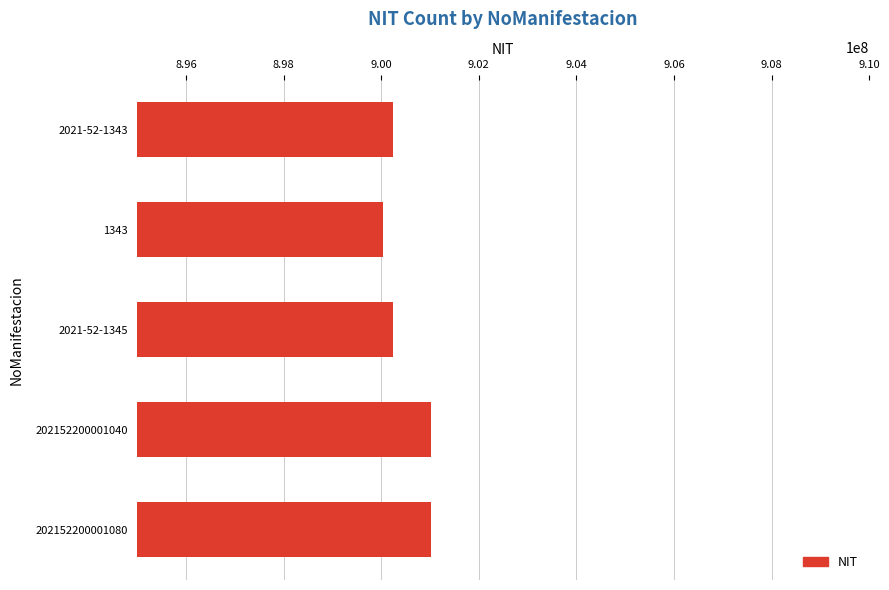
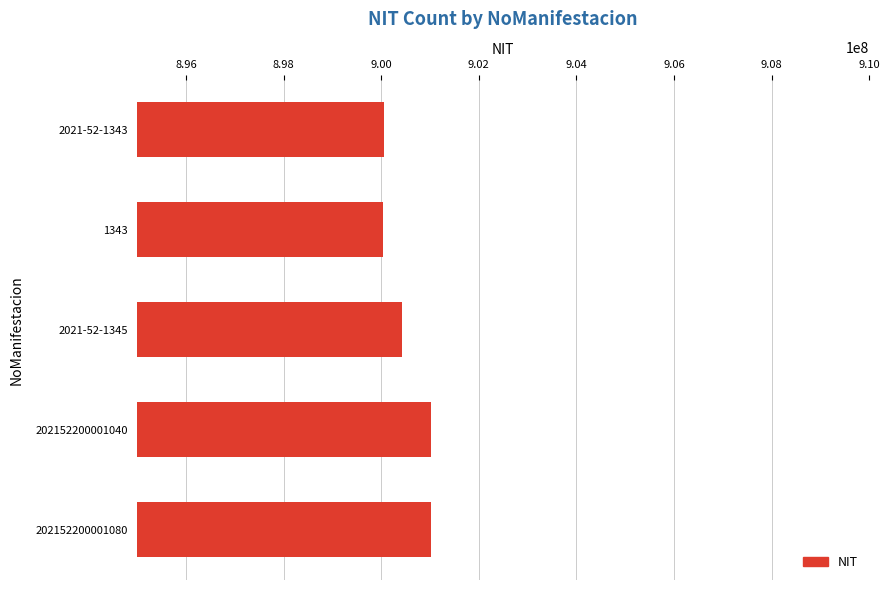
  {
-   "2021-52-1343": 900200000,
+   "2021-52-1343": 900100000,
    "1343": 900000000,
-   "2021-52-1345": 900200000,
+   "2021-52-1345": 900400000,
    "202152200001040": 901000000,
    "202152200001080": 901000000
  }
